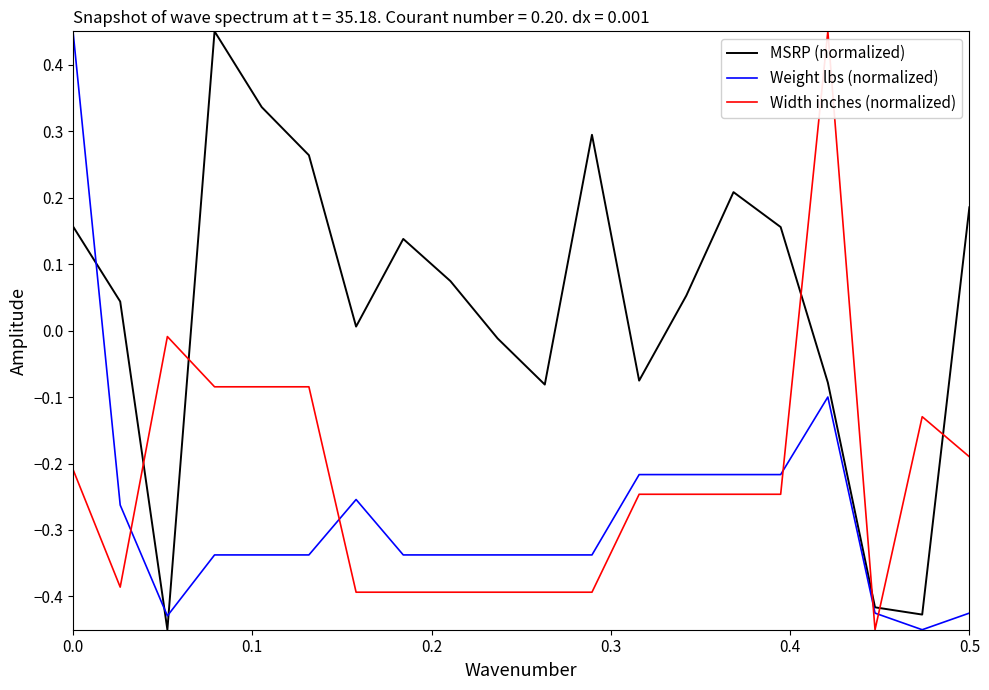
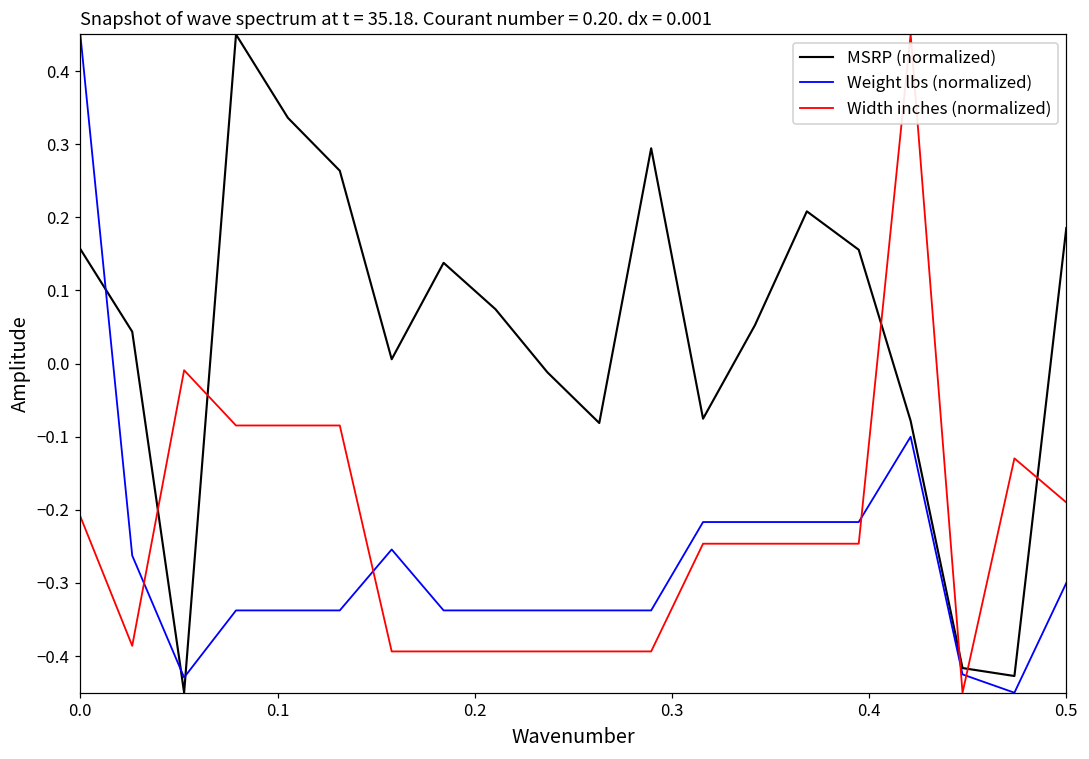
  {
    "MSRP (normalized)": {
      "0.0": 0.16,
      "0.5": 0.19
    },
    "Weight lbs (normalized)": {
      "0.0": 0.45,
-     "0.5": -0.43
+     "0.5": -0.30
    },
    "Width inches (normalized)": {
      "0.0": -0.21,
      "0.5": -0.19
    }
  }
